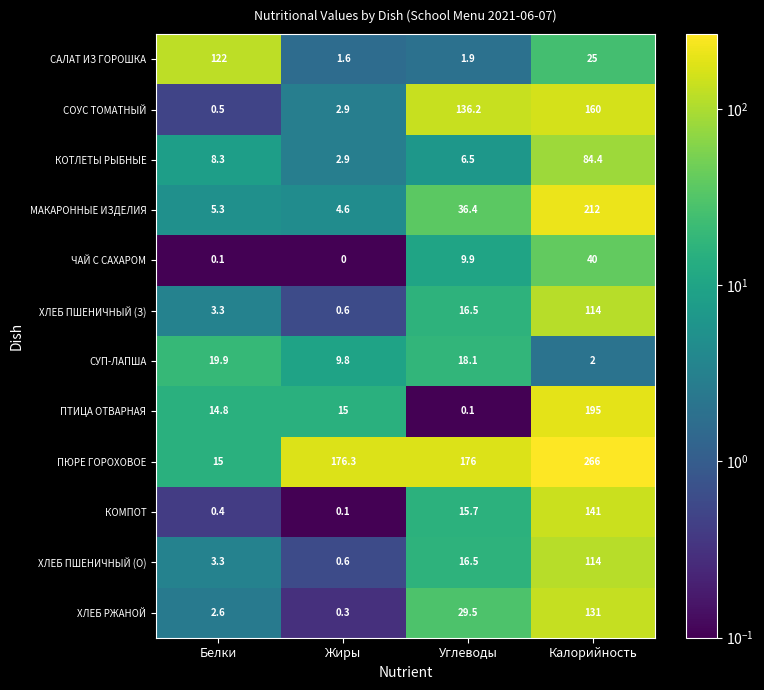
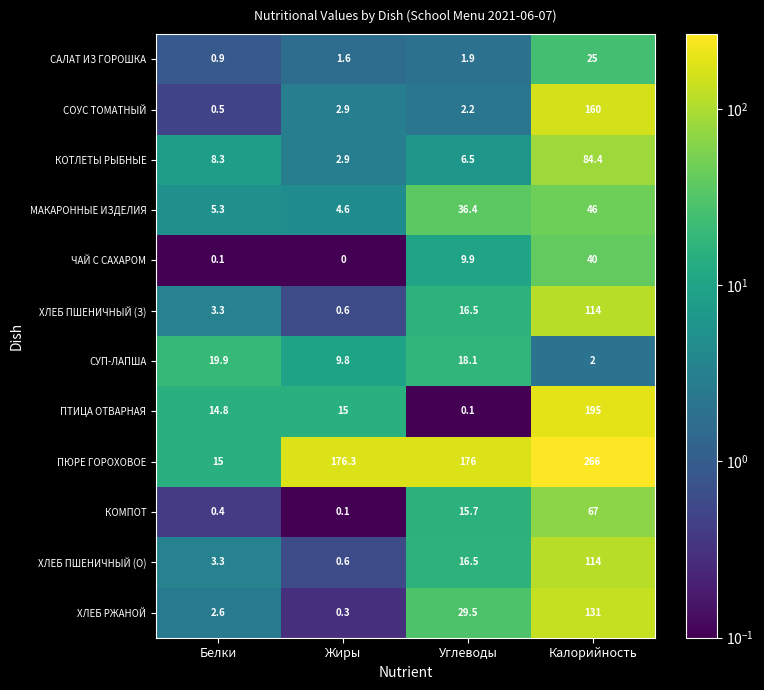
  {
    "САЛАТ ИЗ ГОРОШКА": {
-     "Белки": 122,
+     "Белки": 0.9,
      "Жиры": 1.6,
      "Углеводы": 1.9,
      "Калорийность": 25
    },
    "СОУС ТОМАТНЫЙ": {
      "Белки": 0.5,
      "Жиры": 2.9,
-     "Углеводы": 136.2,
+     "Углеводы": 2.2,
      "Калорийность": 160
    },
    "КОТЛЕТЫ РЫБНЫЕ": {
      "Белки": 8.3,
      "Жиры": 2.9,
      "Углеводы": 6.5,
      "Калорийность": 84.4
    },
    "МАКАРОННЫЕ ИЗДЕЛИЯ": {
      "Белки": 5.3,
      "Жиры": 4.6,
      "Углеводы": 36.4,
-     "Калорийность": 212
+     "Калорийность": 46
    },
    "ЧАЙ С САХАРОМ": {
      "Белки": 0.1,
      "Жиры": 0,
      "Углеводы": 9.9,
      "Калорийность": 40
    },
    "ХЛЕБ ПШЕНИЧНЫЙ (З)": {
      "Белки": 3.3,
      "Жиры": 0.6,
      "Углеводы": 16.5,
      "Калорийность": 114
    },
    "СУП-ЛАПША": {
      "Белки": 19.9,
      "Жиры": 9.8,
      "Углеводы": 18.1,
      "Калорийность": 2
    },
    "ПТИЦА ОТВАРНАЯ": {
      "Белки": 14.8,
      "Жиры": 15,
      "Углеводы": 0.1,
      "Калорийность": 195
    },
    "ПЮРЕ ГОРОХОВОЕ": {
      "Белки": 15,
      "Жиры": 176.3,
      "Углеводы": 176,
      "Калорийность": 266
    },
    "КОМПОТ": {
      "Белки": 0.4,
      "Жиры": 0.1,
      "Углеводы": 15.7,
-     "Калорийность": 141
+     "Калорийность": 67
    },
    "ХЛЕБ ПШЕНИЧНЫЙ (О)": {
      "Белки": 3.3,
      "Жиры": 0.6,
      "Углеводы": 16.5,
      "Калорийность": 114
    },
    "ХЛЕБ РЖАНОЙ": {
      "Белки": 2.6,
      "Жиры": 0.3,
      "Углеводы": 29.5,
      "Калорийность": 131
    }
  }
